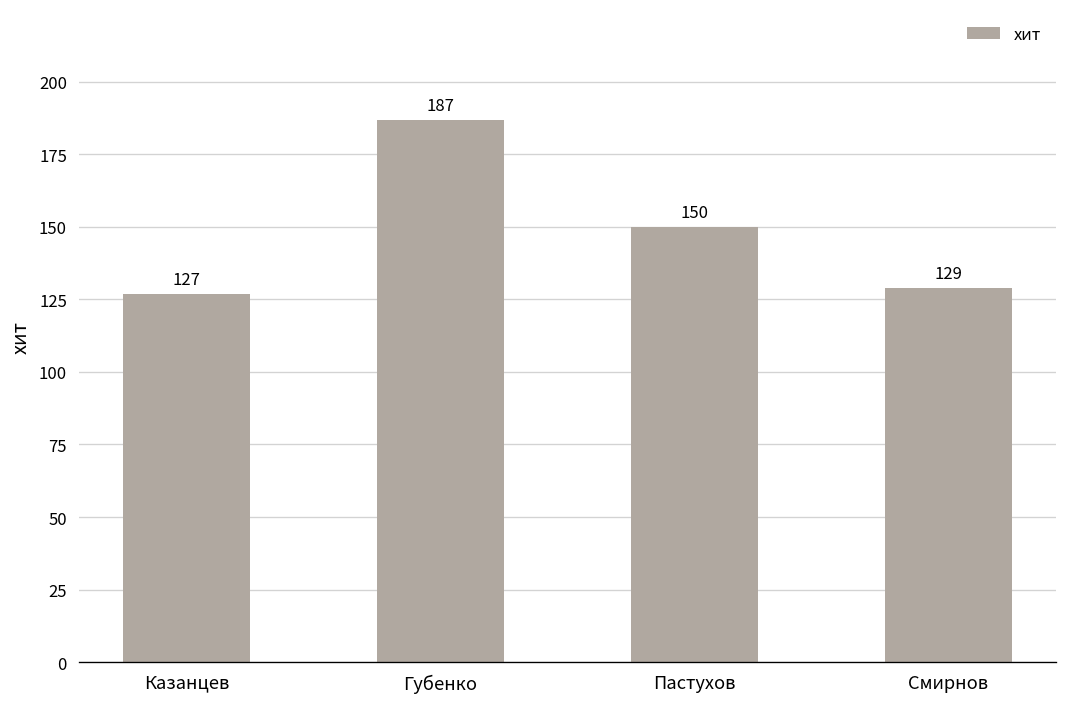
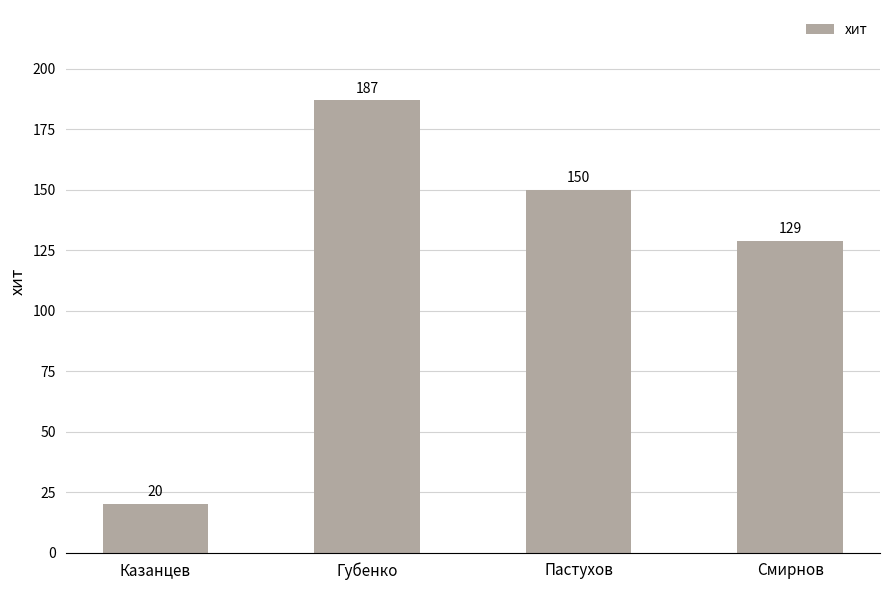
  {
-   "Казанцев": 127,
+   "Казанцев": 20,
    "Губенко": 187,
    "Пастухов": 150,
    "Смирнов": 129
  }
